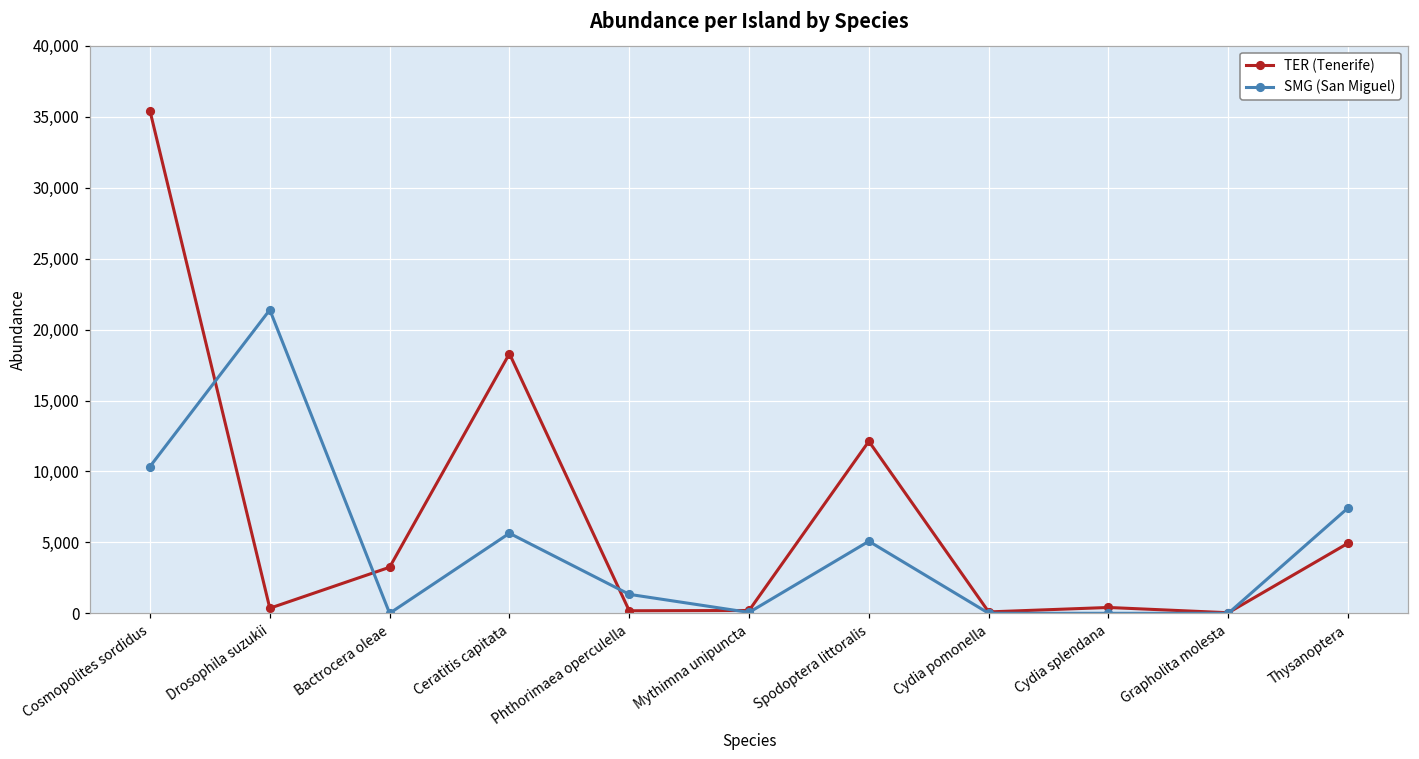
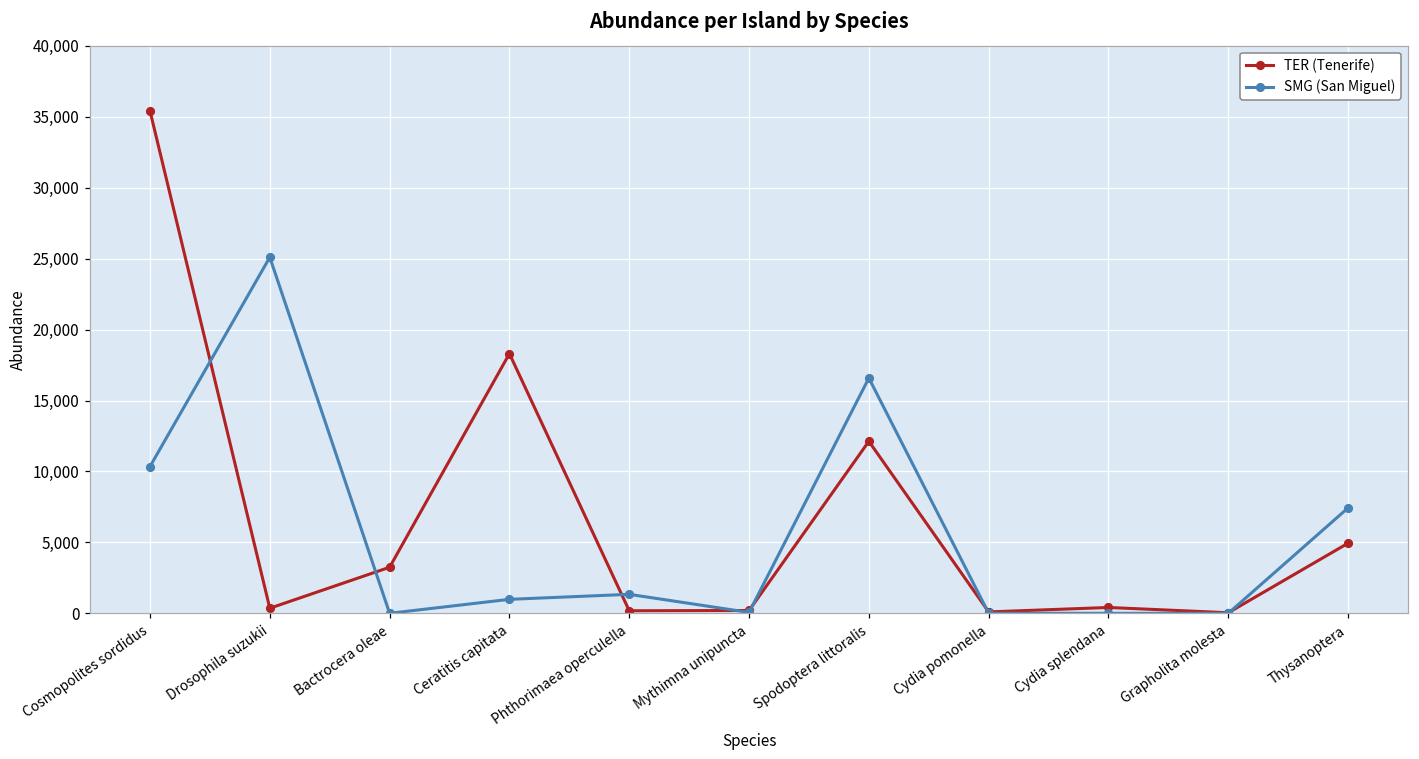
  {
    "TER (Tenerife)": {
      "Cosmopolites sordidus": "35,400",
      "Drosophila suzukii": "400",
      "Bactrocera oleae": "3,200",
      "Ceratitis capitata": "18,300",
      "Phthorimaea operculella": "200",
      "Spodoptera littoralis": "12,100",
      "Cydia splendana": "400",
      "Thysanoptera": "4,900"
    },
    "SMG (San Miguel)": {
      "Cosmopolites sordidus": "10,300",
-     "Drosophila suzukii": "21,400",
+     "Drosophila suzukii": "25,100",
      "Bactrocera oleae": "0",
-     "Ceratitis capitata": "5,600",
+     "Ceratitis capitata": "1,000",
      "Phthorimaea operculella": "1,300",
-     "Spodoptera littoralis": "5,100",
+     "Spodoptera littoralis": "16,600",
      "Cydia splendana": "0",
      "Thysanoptera": "7,400"
    }
  }
